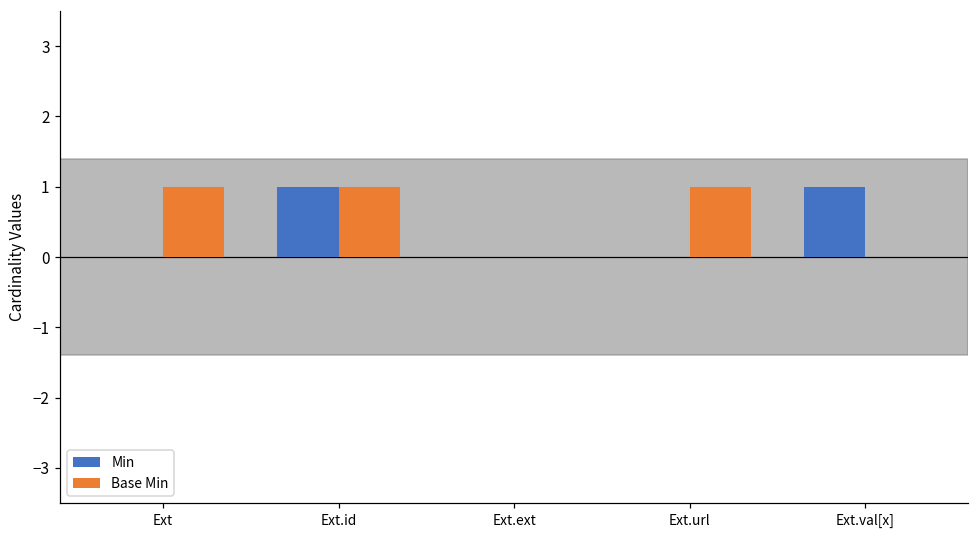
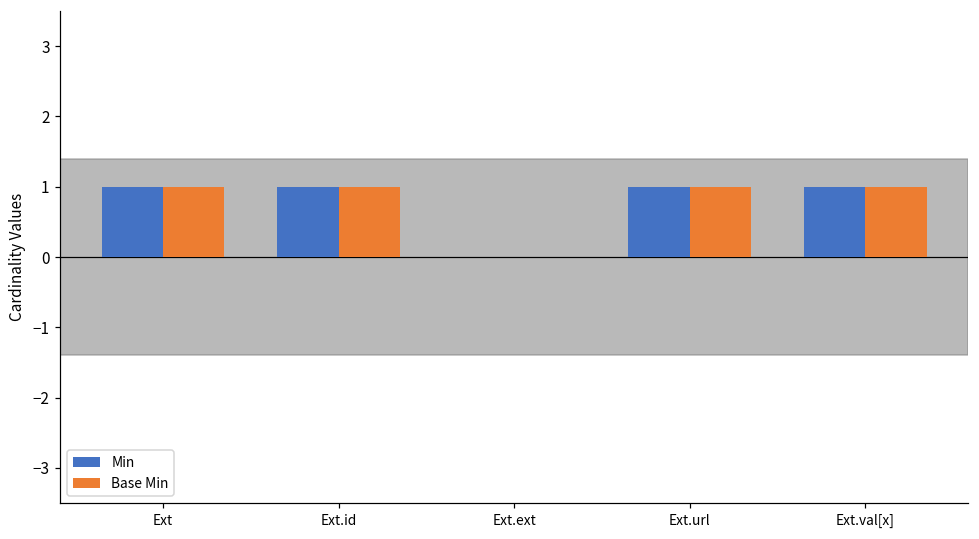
  {
    "Min": {
-     "Ext": 0,
+     "Ext": 1,
      "Ext.id": 1,
      "Ext.ext": 0,
-     "Ext.url": 0,
+     "Ext.url": 1,
      "Ext.val[x]": 1
    },
    "Base Min": {
      "Ext": 1,
      "Ext.id": 1,
      "Ext.ext": 0,
      "Ext.url": 1,
-     "Ext.val[x]": 0
+     "Ext.val[x]": 1
    }
  }
